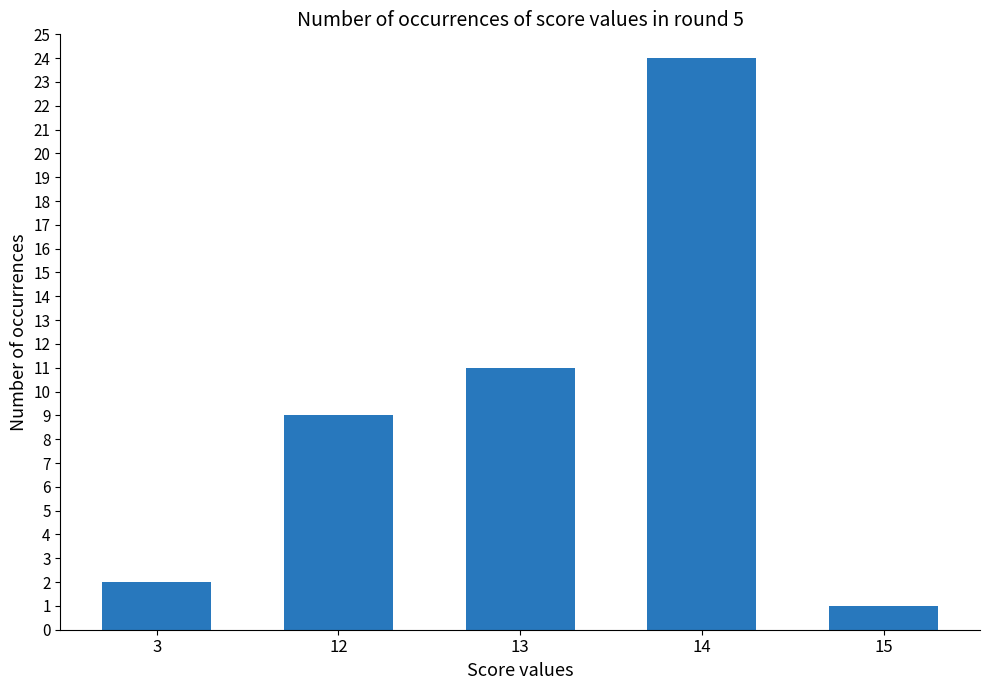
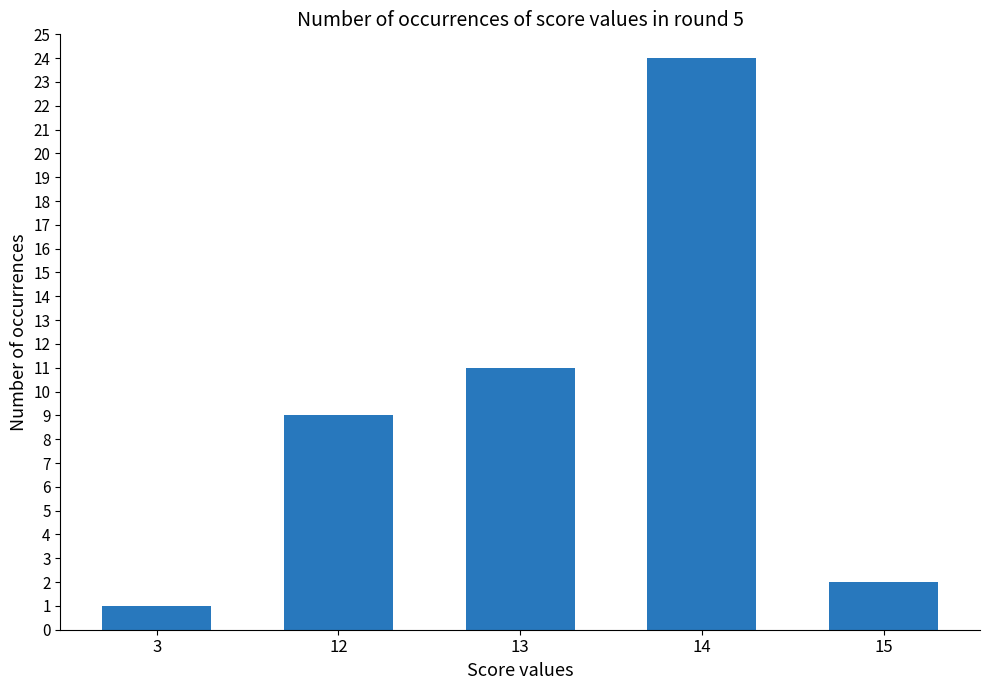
  {
-   "3": 2,
+   "3": 1,
    "12": 9,
    "13": 11,
    "14": 24,
-   "15": 1
+   "15": 2
  }
